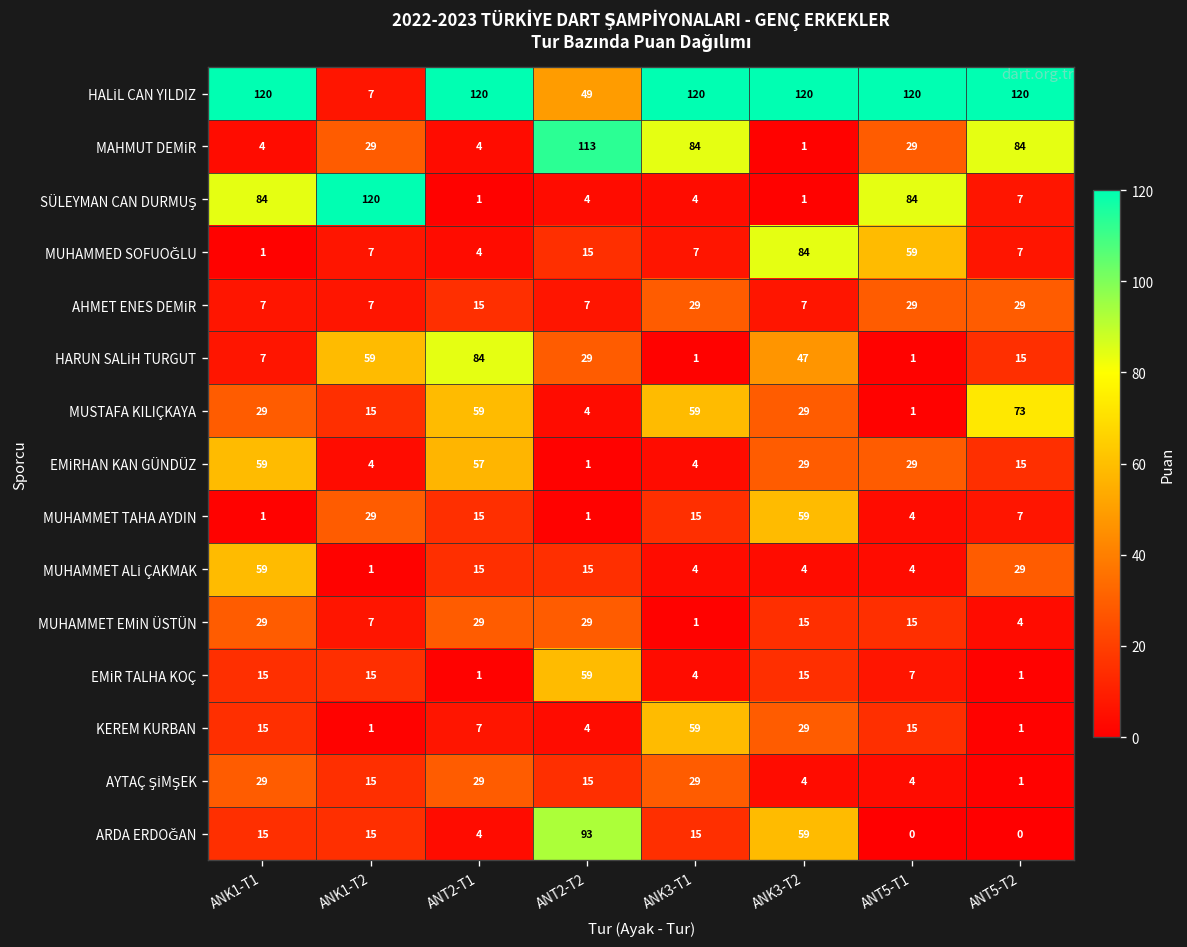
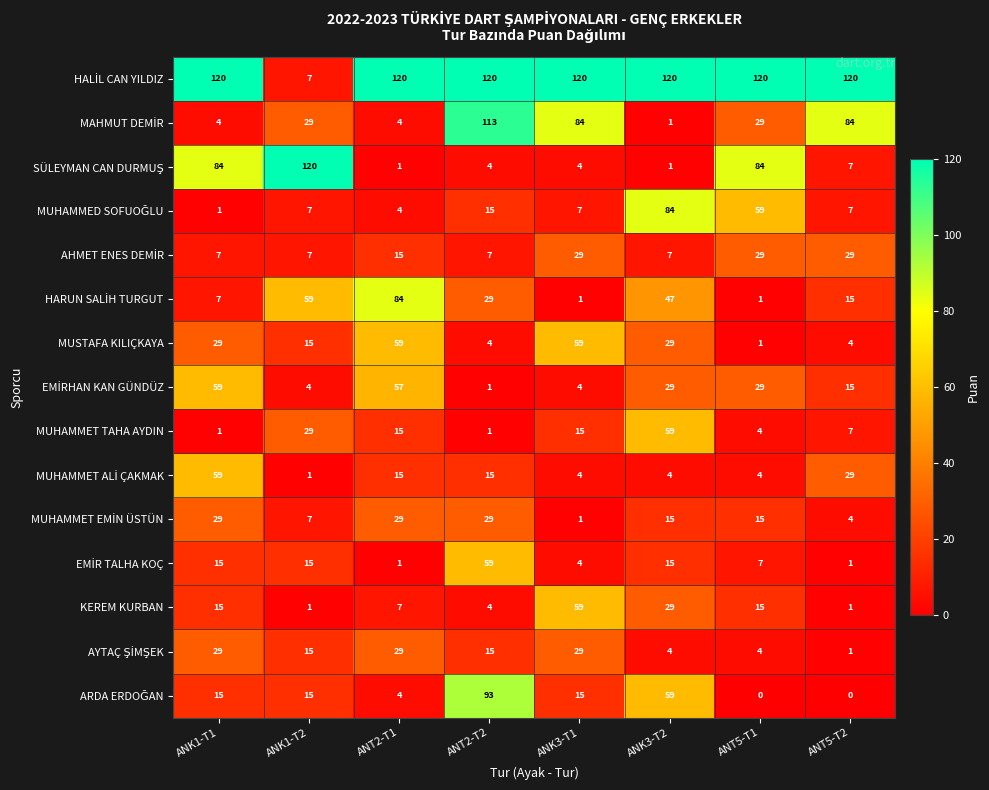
  {
    "HALİL CAN YILDIZ": {
      "ANK1-T1": 120,
      "ANK1-T2": 7,
      "ANT2-T1": 120,
-     "ANT2-T2": 49,
+     "ANT2-T2": 120,
      "ANK3-T1": 120,
      "ANK3-T2": 120,
      "ANT5-T1": 120
    },
    "MAHMUT DEMİR": {
      "ANK1-T1": 4,
      "ANK1-T2": 29,
      "ANT2-T1": 4,
      "ANT2-T2": 113,
      "ANK3-T1": 84,
      "ANK3-T2": 1,
      "ANT5-T1": 29,
      "ANT5-T2": 84
    },
    "SÜLEYMAN CAN DURMUŞ": {
      "ANK1-T1": 84,
      "ANK1-T2": 120,
      "ANT2-T1": 1,
      "ANT2-T2": 4,
      "ANK3-T1": 4,
      "ANK3-T2": 1,
      "ANT5-T1": 84,
      "ANT5-T2": 7
    },
    "MUHAMMED SOFUOĞLU": {
      "ANK1-T1": 1,
      "ANK1-T2": 7,
      "ANT2-T1": 4,
      "ANT2-T2": 15,
      "ANK3-T1": 7,
      "ANK3-T2": 84,
      "ANT5-T1": 59,
      "ANT5-T2": 7
    },
    "AHMET ENES DEMİR": {
      "ANK1-T1": 7,
      "ANK1-T2": 7,
      "ANT2-T1": 15,
      "ANT2-T2": 7,
      "ANK3-T1": 29,
      "ANK3-T2": 7,
      "ANT5-T1": 29,
      "ANT5-T2": 29
    },
    "HARUN SALİH TURGUT": {
      "ANK1-T1": 7,
      "ANK1-T2": 59,
      "ANT2-T1": 84,
      "ANT2-T2": 29,
      "ANK3-T1": 1,
      "ANK3-T2": 47,
      "ANT5-T1": 1,
      "ANT5-T2": 15
    },
    "MUSTAFA KILIÇKAYA": {
      "ANK1-T1": 29,
      "ANK1-T2": 15,
      "ANT2-T1": 59,
      "ANT2-T2": 4,
      "ANK3-T1": 59,
      "ANK3-T2": 29,
      "ANT5-T1": 1,
-     "ANT5-T2": 73
+     "ANT5-T2": 4
    },
    "EMİRHAN KAN GÜNDÜZ": {
      "ANK1-T1": 59,
      "ANK1-T2": 4,
      "ANT2-T1": 57,
      "ANT2-T2": 1,
      "ANK3-T1": 4,
      "ANK3-T2": 29,
      "ANT5-T1": 29,
      "ANT5-T2": 15
    },
    "MUHAMMET TAHA AYDIN": {
      "ANK1-T1": 1,
      "ANK1-T2": 29,
      "ANT2-T1": 15,
      "ANT2-T2": 1,
      "ANK3-T1": 15,
      "ANK3-T2": 59,
      "ANT5-T1": 4,
      "ANT5-T2": 7
    },
    "MUHAMMET ALİ ÇAKMAK": {
      "ANK1-T1": 59,
      "ANK1-T2": 1,
      "ANT2-T1": 15,
      "ANT2-T2": 15,
      "ANK3-T1": 4,
      "ANK3-T2": 4,
      "ANT5-T1": 4,
      "ANT5-T2": 29
    },
    "MUHAMMET EMİN ÜSTÜN": {
      "ANK1-T1": 29,
      "ANK1-T2": 7,
      "ANT2-T1": 29,
      "ANT2-T2": 29,
      "ANK3-T1": 1,
      "ANK3-T2": 15,
      "ANT5-T1": 15,
      "ANT5-T2": 4
    },
    "EMİR TALHA KOÇ": {
      "ANK1-T1": 15,
      "ANK1-T2": 15,
      "ANT2-T1": 1,
      "ANT2-T2": 59,
      "ANK3-T1": 4,
      "ANK3-T2": 15,
      "ANT5-T1": 7,
      "ANT5-T2": 1
    },
    "KEREM KURBAN": {
      "ANK1-T1": 15,
      "ANK1-T2": 1,
      "ANT2-T1": 7,
      "ANT2-T2": 4,
      "ANK3-T1": 59,
      "ANK3-T2": 29,
      "ANT5-T1": 15,
      "ANT5-T2": 1
    },
    "AYTAÇ ŞİMŞEK": {
      "ANK1-T1": 29,
      "ANK1-T2": 15,
      "ANT2-T1": 29,
      "ANT2-T2": 15,
      "ANK3-T1": 29,
      "ANK3-T2": 4,
      "ANT5-T1": 4,
      "ANT5-T2": 1
    },
    "ARDA ERDOĞAN": {
      "ANK1-T1": 15,
      "ANK1-T2": 15,
      "ANT2-T1": 4,
      "ANT2-T2": 93,
      "ANK3-T1": 15,
      "ANK3-T2": 59,
      "ANT5-T1": 0,
      "ANT5-T2": 0
    }
  }
